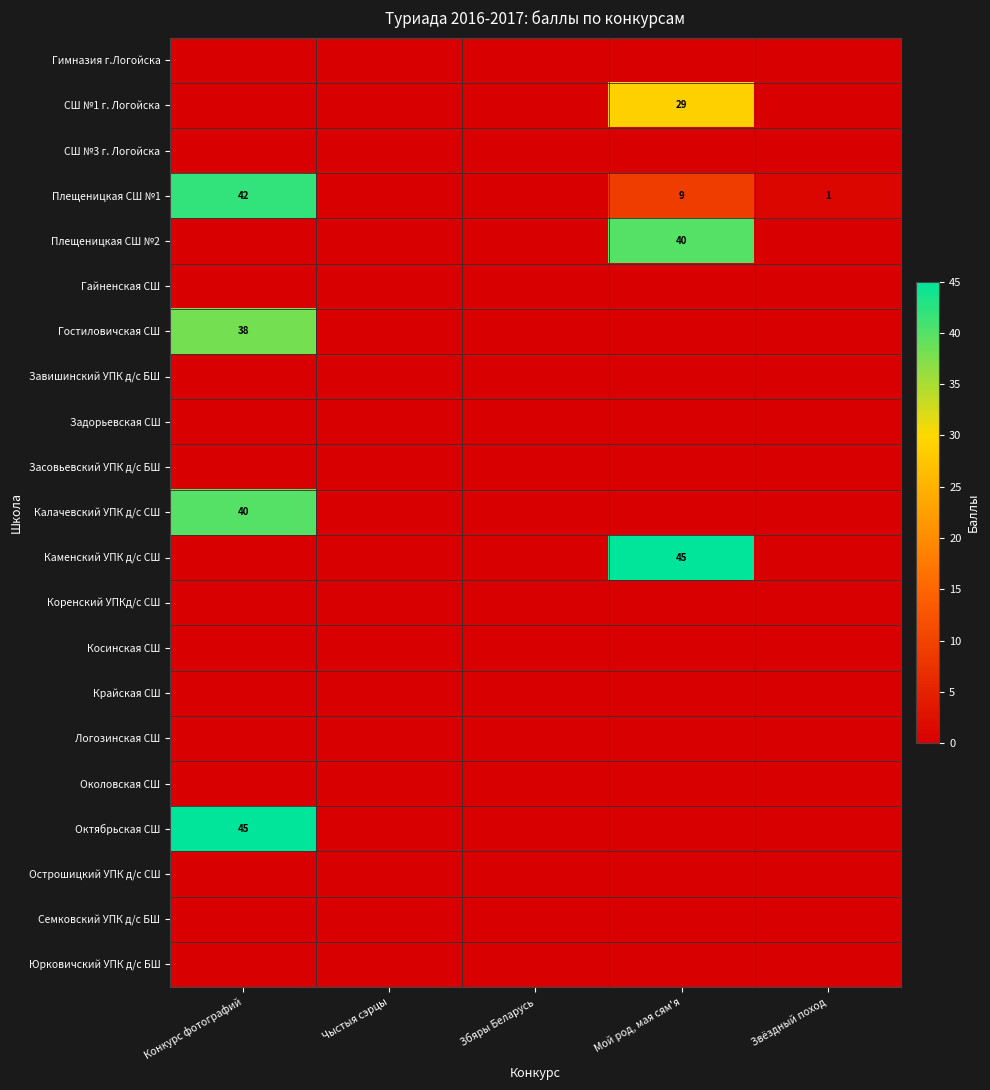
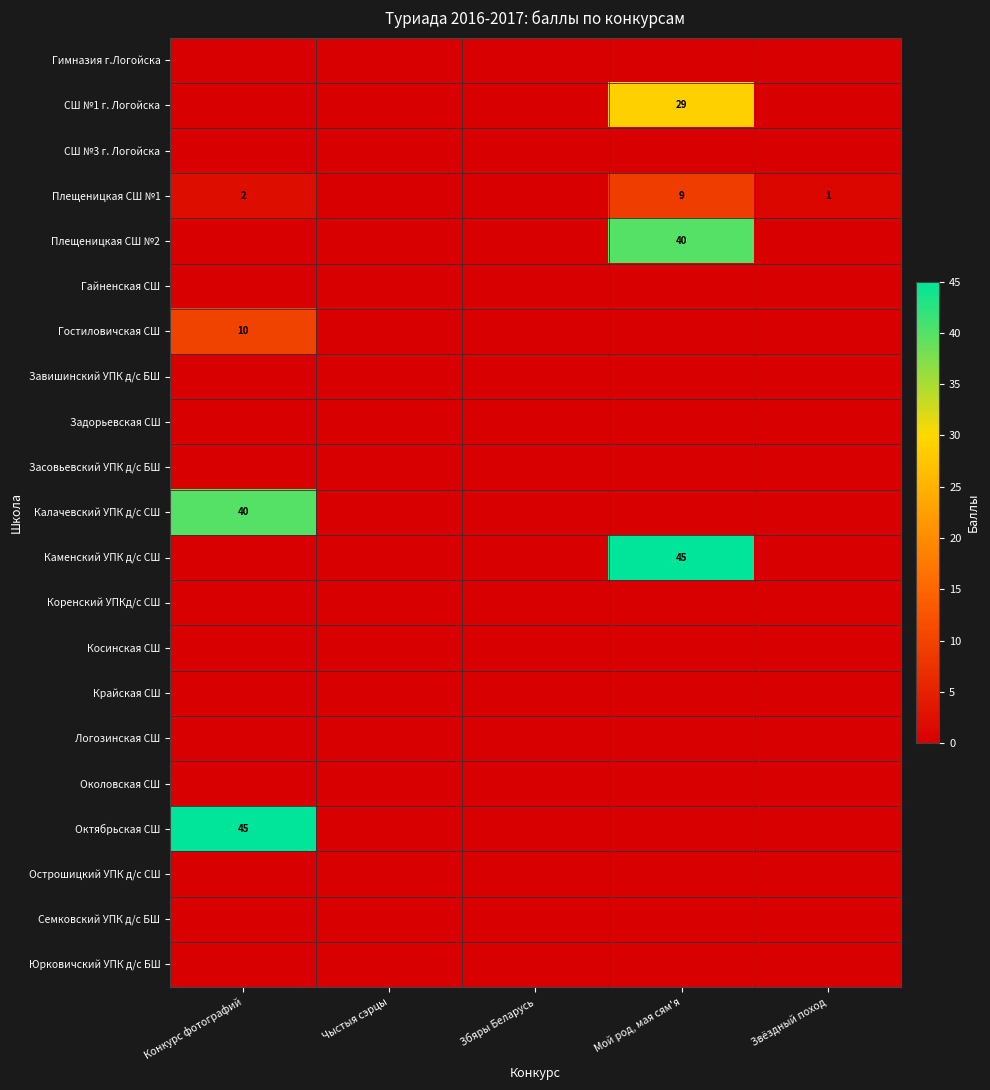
  {
    "СШ №1 г. Логойска": {
      "Мой род, мая сям'я": 29
    },
    "Плещеницкая СШ №1": {
-     "Конкурс фотографий": 42,
+     "Конкурс фотографий": 2,
      "Мой род, мая сям'я": 9,
      "Звёздный поход": 1
    },
    "Плещеницкая СШ №2": {
      "Мой род, мая сям'я": 40
    },
    "Гостиловичская СШ": {
-     "Конкурс фотографий": 38
+     "Конкурс фотографий": 10
    },
    "Калачевский УПК д/с СШ": {
      "Конкурс фотографий": 40
    },
    "Каменский УПК д/с СШ": {
      "Мой род, мая сям'я": 45
    },
    "Октябрьская СШ": {
      "Конкурс фотографий": 45
    }
  }
